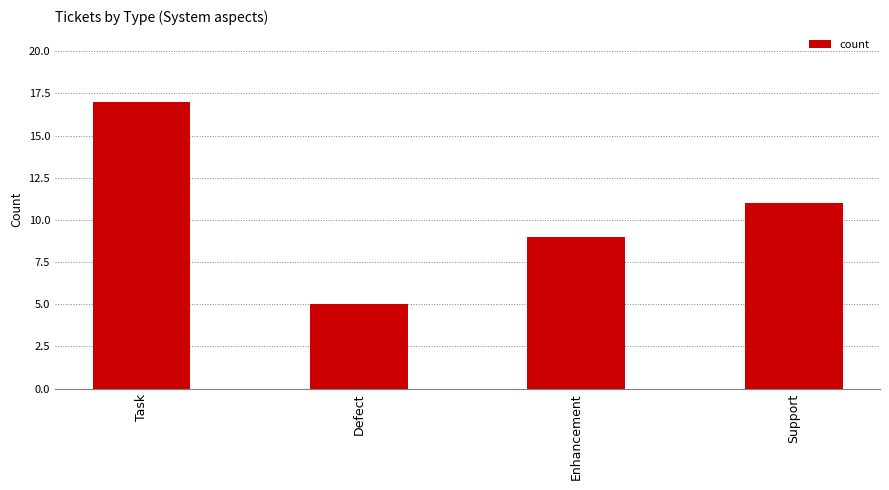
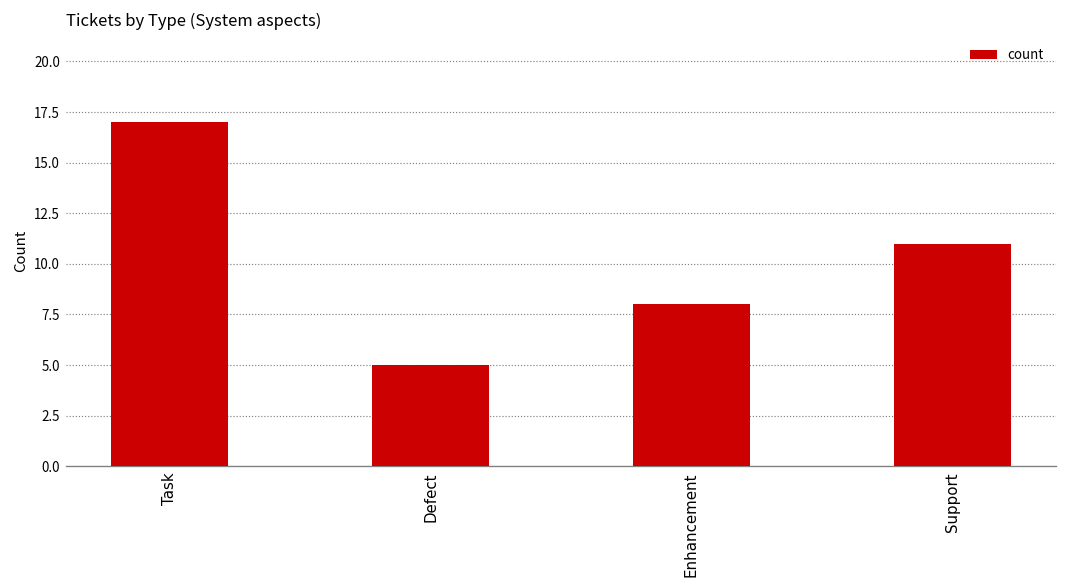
  {
    "Task": 17,
    "Defect": 5,
-   "Enhancement": 9,
+   "Enhancement": 8,
    "Support": 11
  }
